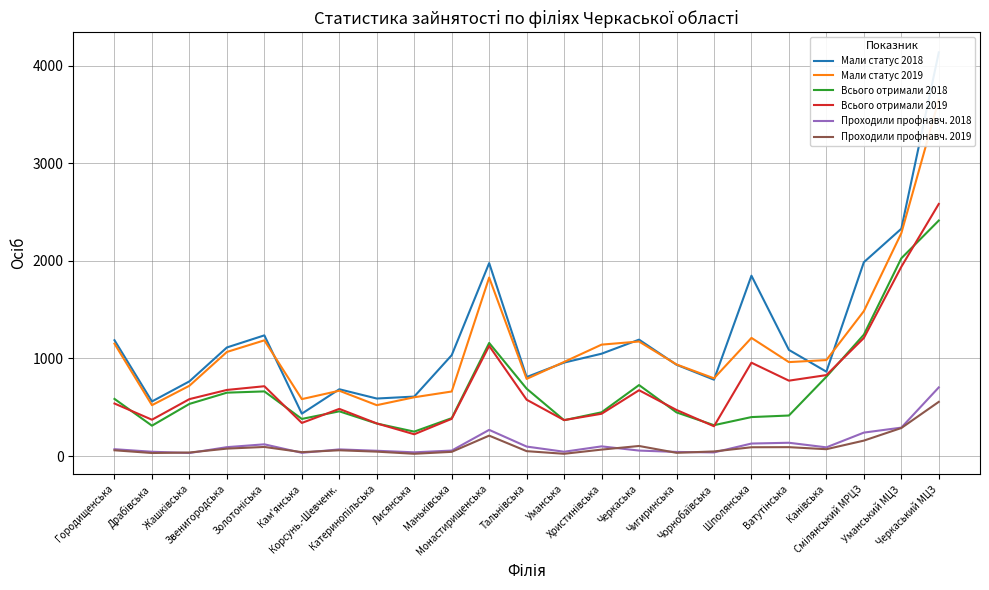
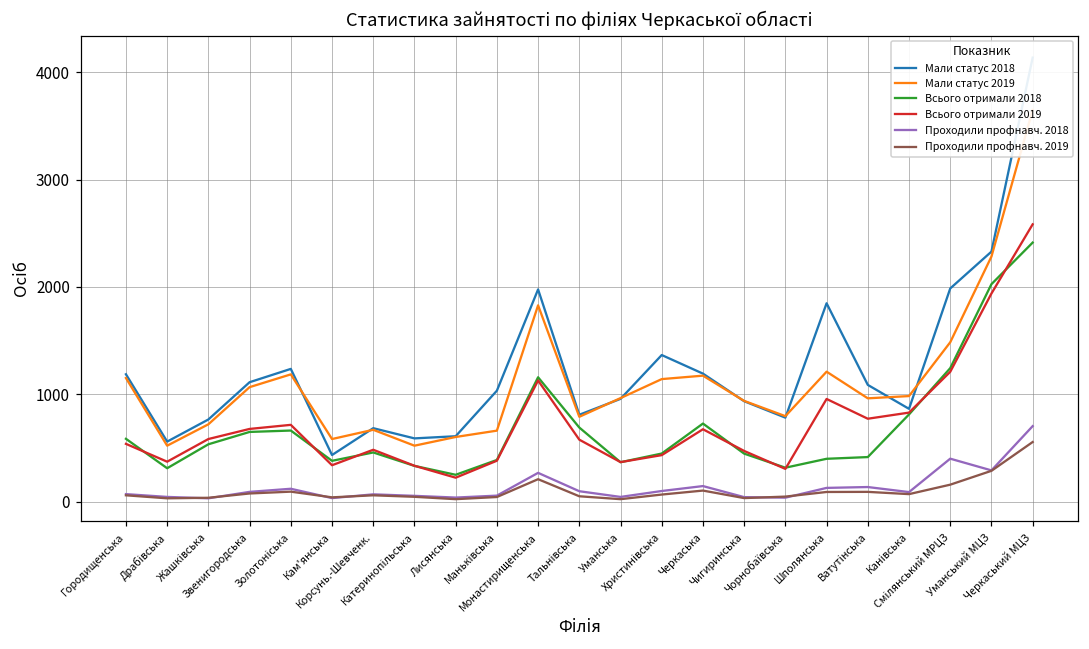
  {
    "Мали статус 2018": {
      "Городищенська": 1200,
      "Драбівська": 600,
      "Жашківська": 800,
      "Звенигородська": 1100,
      "Золотоніська": 1200,
      "Кам'янська": 400,
      "Катеринопільська": 600,
      "Маньківська": 1000,
      "Монастирищенська": 2000,
-     "Христинівська": 1000,
+     "Христинівська": 1400,
      "Шполянська": 1800,
      "Ватутінська": 1100,
      "Канівська": 900,
      "Смілянський МРЦЗ": 2000,
      "Уманський МЦЗ": 2300
    },
    "Мали статус 2019": {
      "Городищенська": 1200,
      "Драбівська": 500,
      "Жашківська": 700,
      "Звенигородська": 1100,
      "Золотоніська": 1200,
      "Кам'янська": 600,
      "Катеринопільська": 500,
      "Маньківська": 700,
      "Монастирищенська": 1800,
      "Христинівська": 1100,
      "Шполянська": 1200,
      "Ватутінська": 1000,
      "Канівська": 1000,
      "Смілянський МРЦЗ": 1500,
      "Уманський МЦЗ": 2300
    },
    "Всього отримали 2018": {
      "Городищенська": 600,
      "Драбівська": 300,
      "Жашківська": 500,
      "Звенигородська": 700,
      "Золотоніська": 700,
      "Кам'янська": 400,
      "Лисянська": 300,
      "Монастирищенська": 1200,
      "Тальнівська": 700,
      "Черкаська": 700,
      "Шполянська": 400,
      "Ватутінська": 400,
      "Смілянський МРЦЗ": 1200,
      "Уманський МЦЗ": 2000,
      "Черкаський МЦЗ": 2400
    },
    "Всього отримали 2019": {
      "Городищенська": 500,
      "Драбівська": 400,
      "Жашківська": 600,
      "Звенигородська": 700,
      "Золотоніська": 700,
      "Кам'янська": 300,
      "Лисянська": 200,
      "Монастирищенська": 1100,
      "Тальнівська": 600,
      "Черкаська": 700,
      "Шполянська": 1000,
      "Ватутінська": 800,
      "Смілянський МРЦЗ": 1200,
      "Уманський МЦЗ": 1900,
      "Черкаський МЦЗ": 2600
    },
    "Проходили профнавч. 2018": {
      "Золотоніська": 100,
      "Монастирищенська": 300,
      "Тальнівська": 100,
      "Христинівська": 100,
-     "Черкаська": 60,
+     "Черкаська": 150,
      "Шполянська": 100,
      "Ватутінська": 100,
-     "Смілянський МРЦЗ": 200,
+     "Смілянський МРЦЗ": 400,
      "Черкаський МЦЗ": 700
    },
    "Проходили профнавч. 2019": {
      "Золотоніська": 100,
      "Монастирищенська": 200,
      "Тальнівська": 100,
      "Христинівська": 100,
      "Черкаська": 100,
      "Шполянська": 100,
      "Ватутінська": 100,
      "Смілянський МРЦЗ": 200,
      "Черкаський МЦЗ": 600
    }
  }
